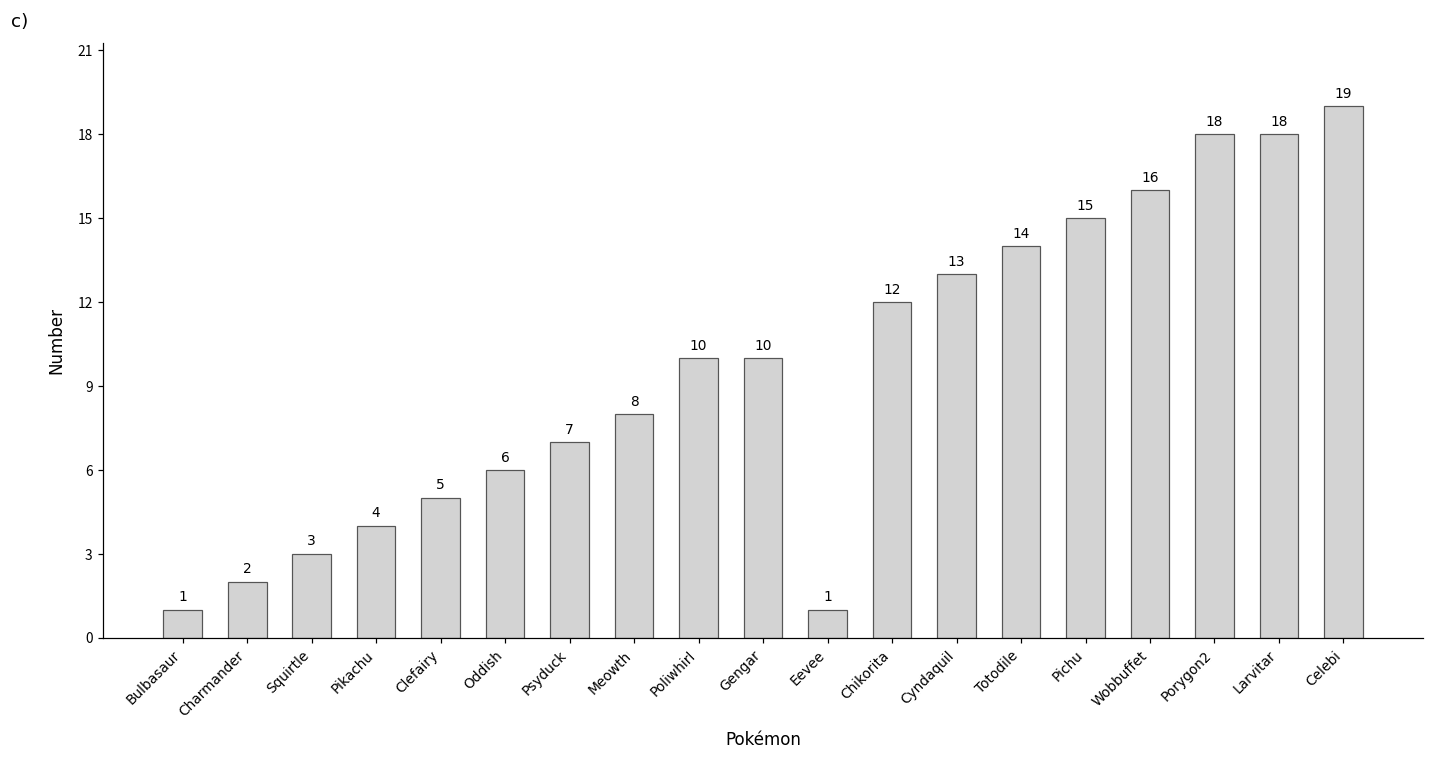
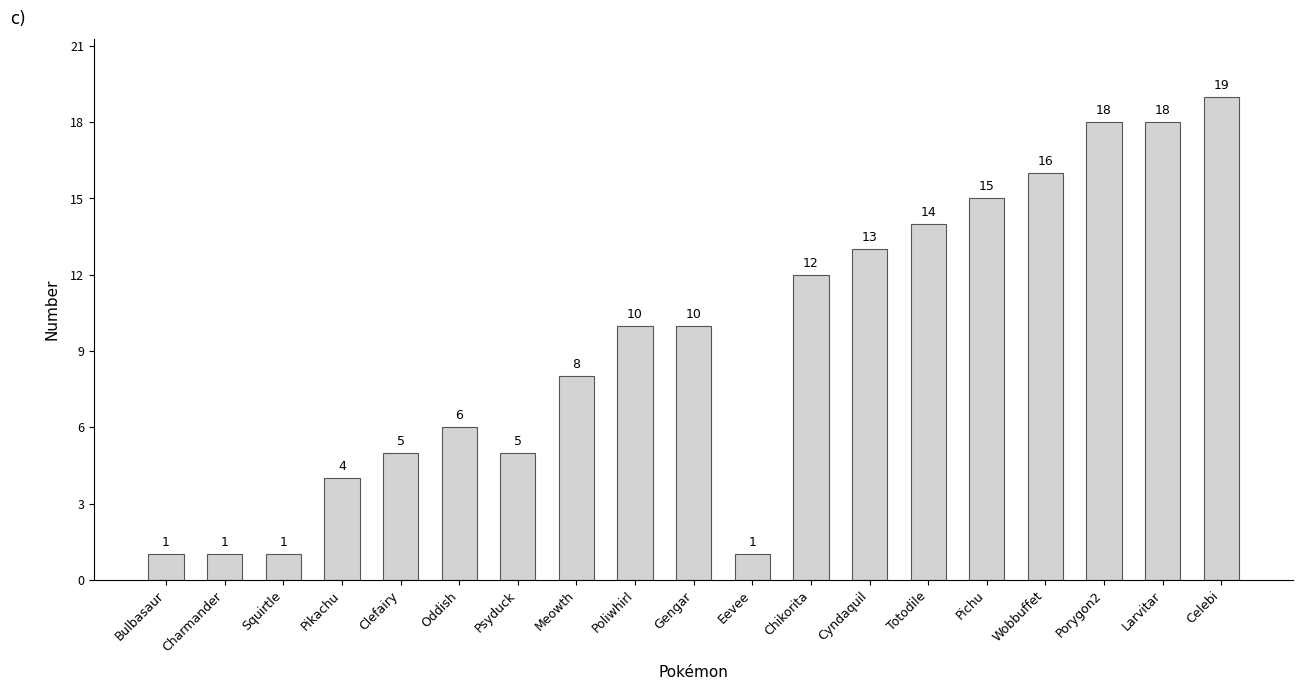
  {
    "Bulbasaur": 1,
-   "Charmander": 2,
-   "Squirtle": 3,
+   "Charmander": 1,
+   "Squirtle": 1,
    "Pikachu": 4,
    "Clefairy": 5,
    "Oddish": 6,
-   "Psyduck": 7,
+   "Psyduck": 5,
    "Meowth": 8,
    "Poliwhirl": 10,
    "Gengar": 10,
    "Eevee": 1,
    "Chikorita": 12,
    "Cyndaquil": 13,
    "Totodile": 14,
    "Pichu": 15,
    "Wobbuffet": 16,
    "Porygon2": 18,
    "Larvitar": 18,
    "Celebi": 19
  }
